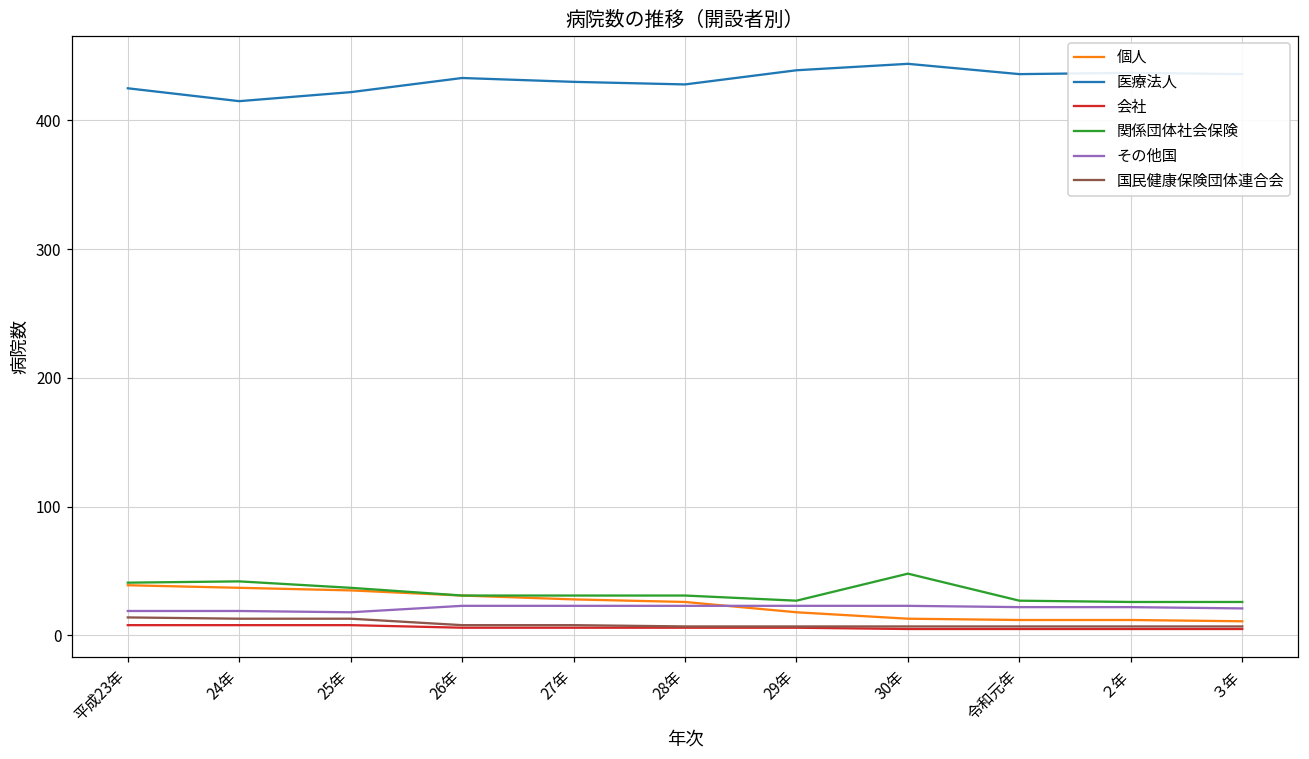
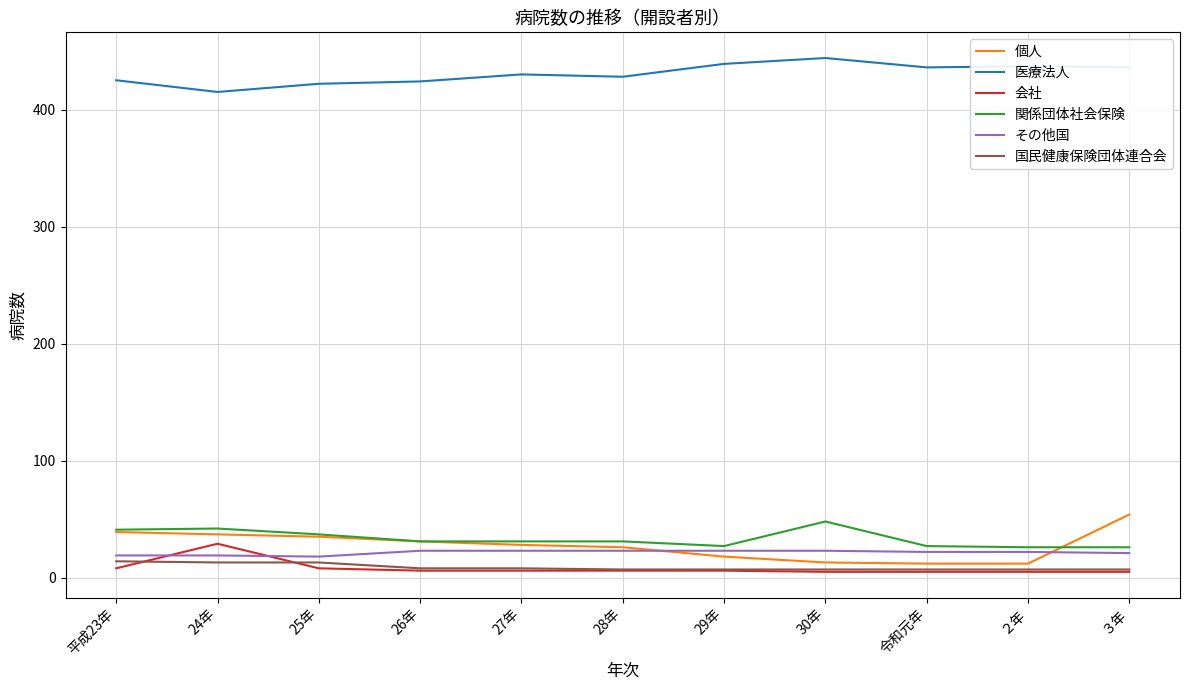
  {
    "個人": {
      "24年": 37,
      "27年": 28,
      "28年": 26,
      "29年": 18,
      "30年": 13,
      "令和元年": 12,
      "２年": 12,
-     "３年": 11
+     "３年": 54
    },
    "医療法人": {
      "平成23年": 425,
      "24年": 415,
      "25年": 422,
-     "26年": 433,
+     "26年": 424,
      "27年": 430,
      "28年": 428,
      "29年": 439,
      "30年": 444,
      "令和元年": 436
    },
    "会社": {
      "平成23年": 8,
-     "24年": 8,
+     "24年": 29,
      "25年": 8
    },
    "関係団体社会保険": {
      "24年": 42,
      "27年": 31,
      "28年": 31,
      "29年": 27,
      "30年": 48,
      "令和元年": 27,
      "２年": 26,
      "３年": 26
    },
    "その他国": {
      "平成23年": 19,
      "24年": 19,
      "25年": 18,
      "26年": 23,
      "27年": 23,
      "28年": 23,
      "29年": 23,
      "30年": 23,
      "令和元年": 22,
      "２年": 22,
      "３年": 21
    },
    "国民健康保険団体連合会": {
      "平成23年": 14,
      "24年": 13,
      "25年": 13
    }
  }
